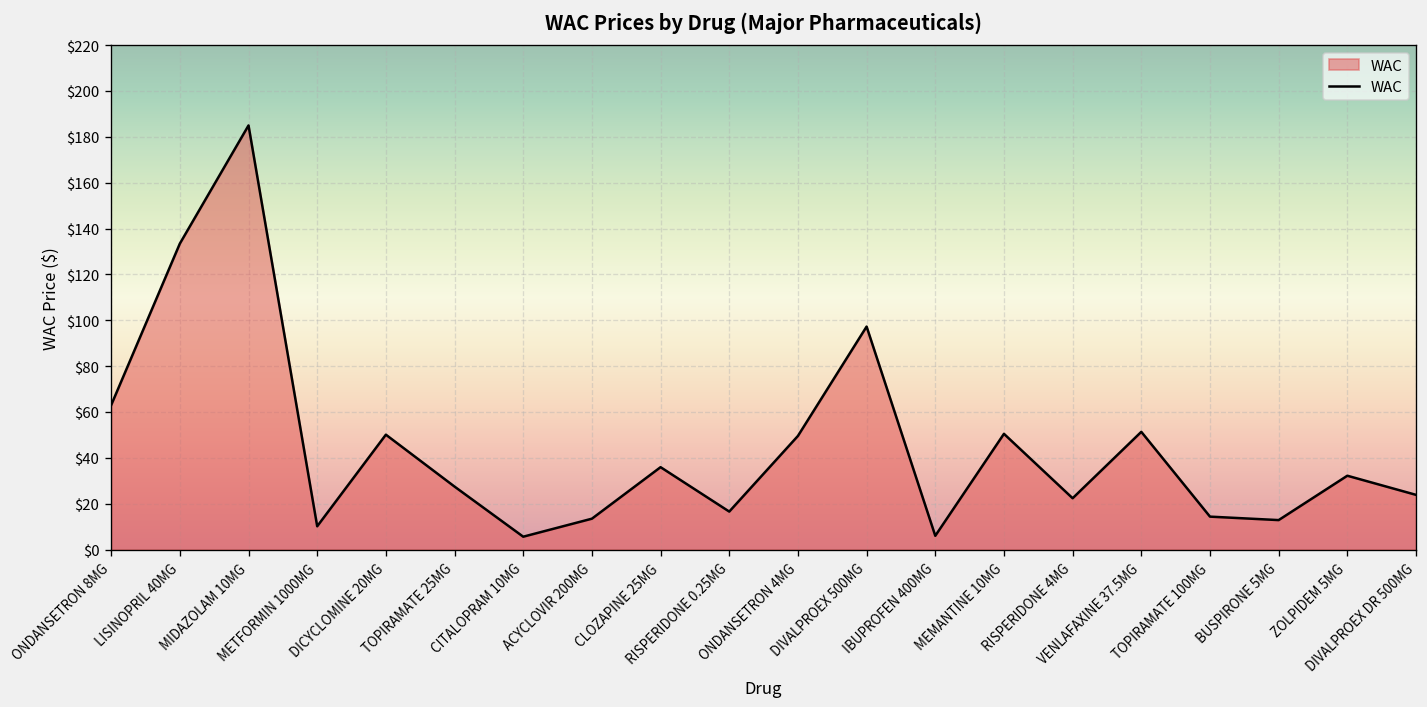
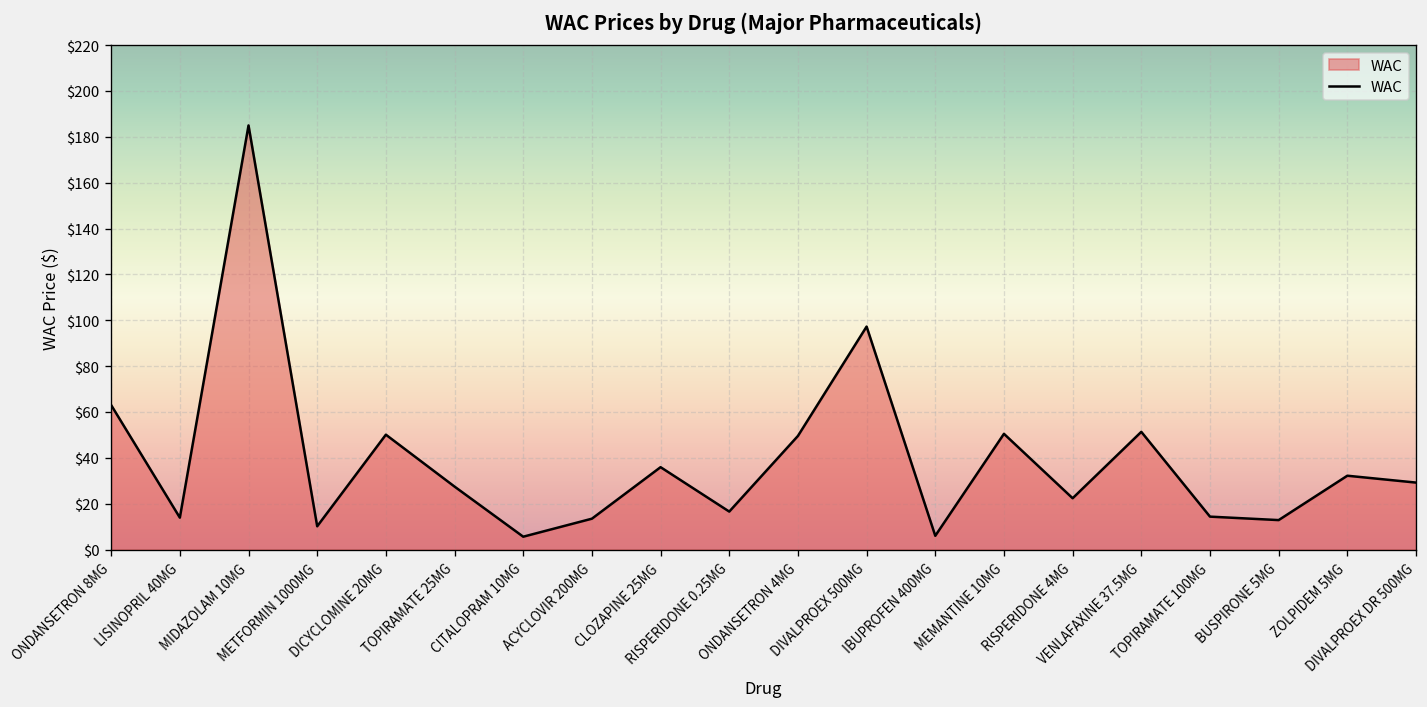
  {
    "ONDANSETRON 8MG": "$63",
-   "LISINOPRIL 40MG": "$133",
+   "LISINOPRIL 40MG": "$14",
    "MIDAZOLAM 10MG": "$185",
    "METFORMIN 1000MG": "$10",
    "DICYCLOMINE 20MG": "$50",
    "TOPIRAMATE 25MG": "$27",
    "CITALOPRAM 10MG": "$6",
    "ACYCLOVIR 200MG": "$13",
    "CLOZAPINE 25MG": "$36",
    "RISPERIDONE 0.25MG": "$17",
    "ONDANSETRON 4MG": "$50",
    "DIVALPROEX 500MG": "$97",
    "IBUPROFEN 400MG": "$6",
    "MEMANTINE 10MG": "$50",
    "RISPERIDONE 4MG": "$22",
    "VENLAFAXINE 37.5MG": "$51",
    "TOPIRAMATE 100MG": "$14",
    "BUSPIRONE 5MG": "$13",
    "ZOLPIDEM 5MG": "$32",
-   "DIVALPROEX DR 500MG": "$24"
+   "DIVALPROEX DR 500MG": "$29"
  }
